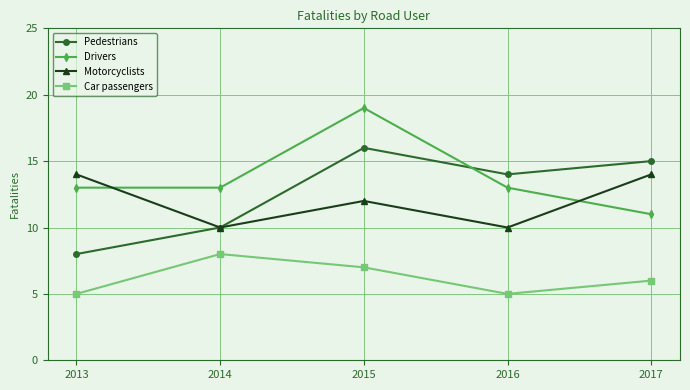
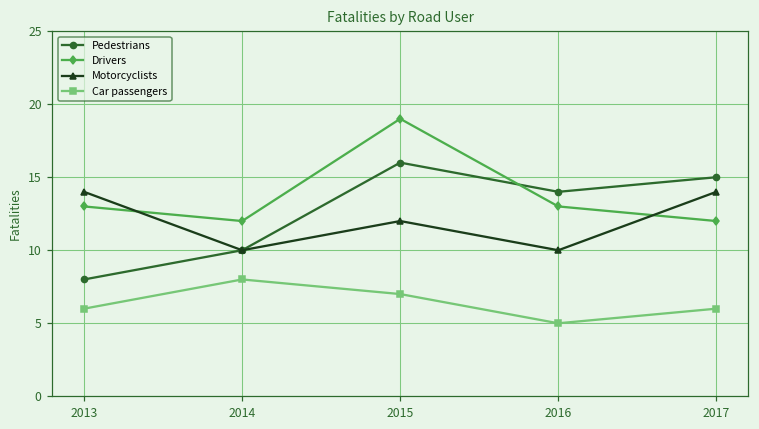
  {
    "Drivers": {
      "2013": 13,
-     "2014": 13,
+     "2014": 12,
      "2015": 19,
      "2016": 13,
-     "2017": 11
+     "2017": 12
    },
    "Car passengers": {
-     "2013": 5,
+     "2013": 6,
      "2014": 8,
      "2015": 7,
      "2016": 5,
      "2017": 6
    }
  }
